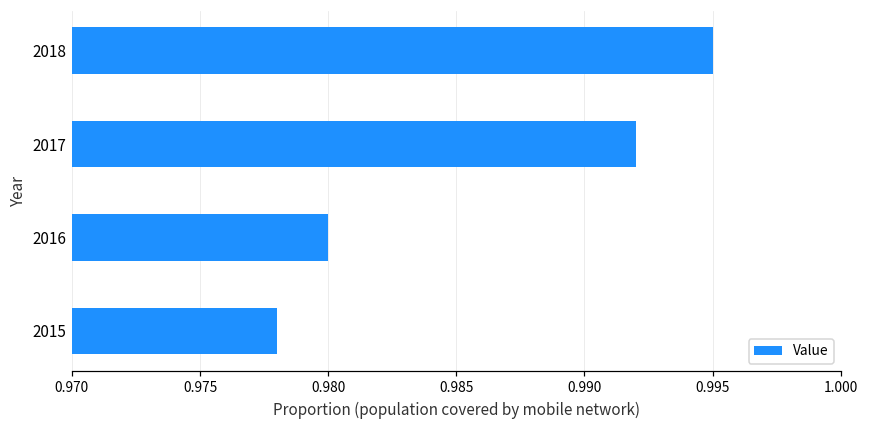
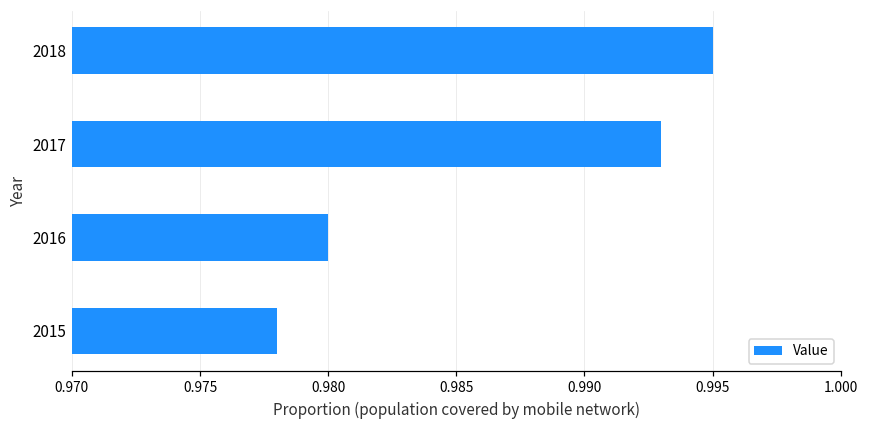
  {
    "2018": 0.995,
-   "2017": 0.992,
+   "2017": 0.993,
    "2016": 0.980,
    "2015": 0.978
  }
